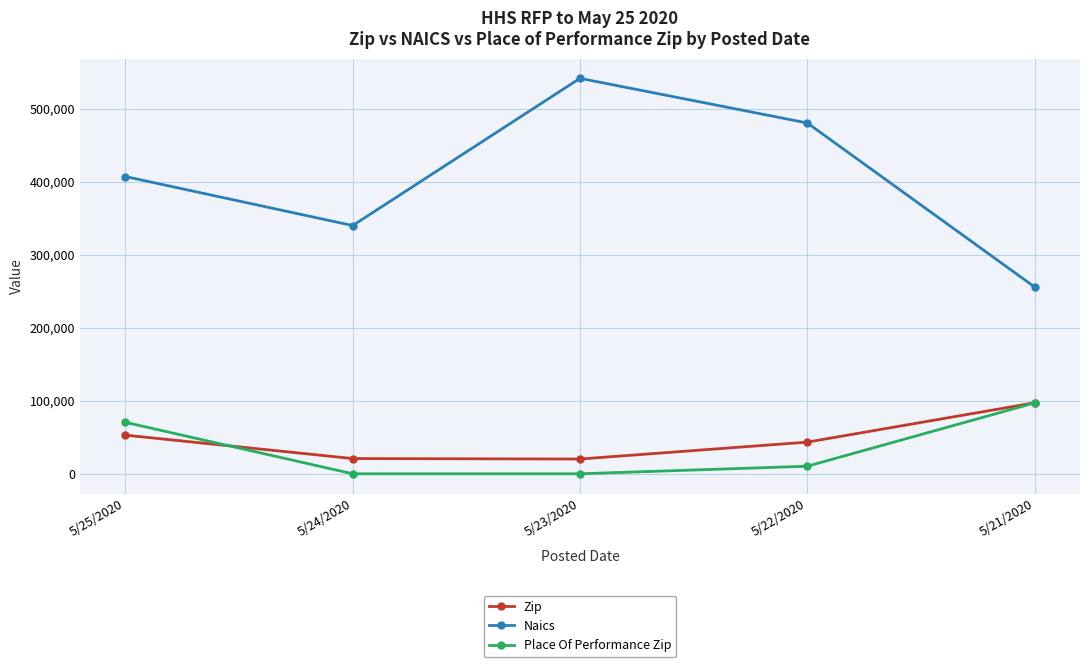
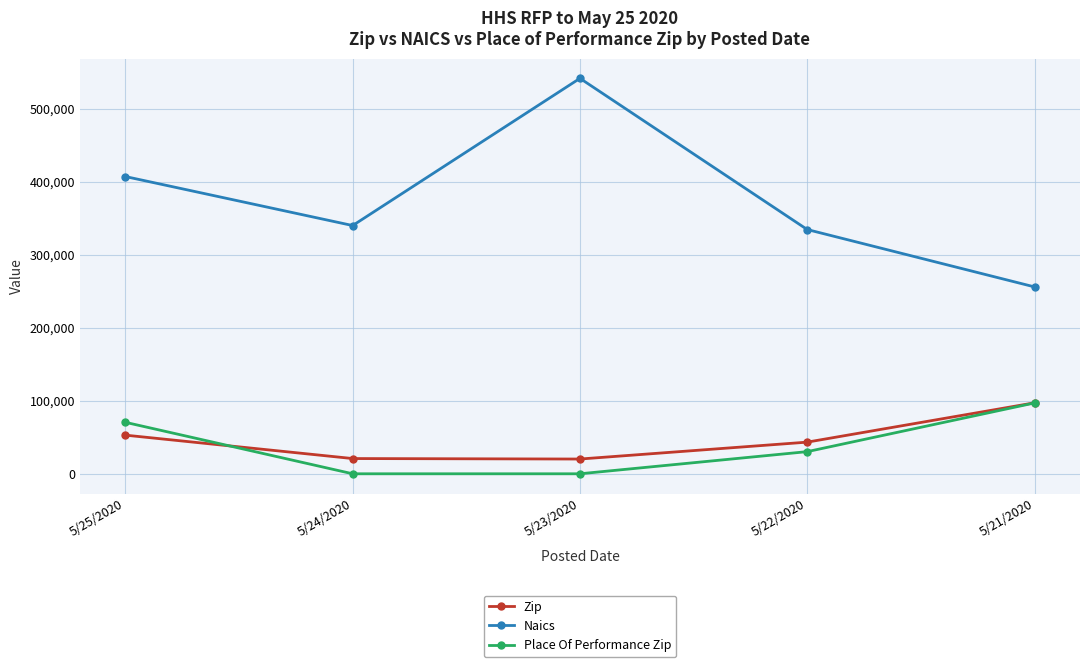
  {
    "Zip": {
      "5/25/2020": "50,000",
      "5/24/2020": "20,000",
      "5/23/2020": "20,000",
      "5/22/2020": "40,000"
    },
    "Naics": {
      "5/25/2020": "410,000",
      "5/24/2020": "340,000",
      "5/23/2020": "540,000",
-     "5/22/2020": "480,000",
+     "5/22/2020": "330,000",
      "5/21/2020": "260,000"
    },
    "Place Of Performance Zip": {
      "5/25/2020": "70,000",
      "5/24/2020": "0",
      "5/23/2020": "0",
-     "5/22/2020": "10,000"
+     "5/22/2020": "30,000"
    }
  }
